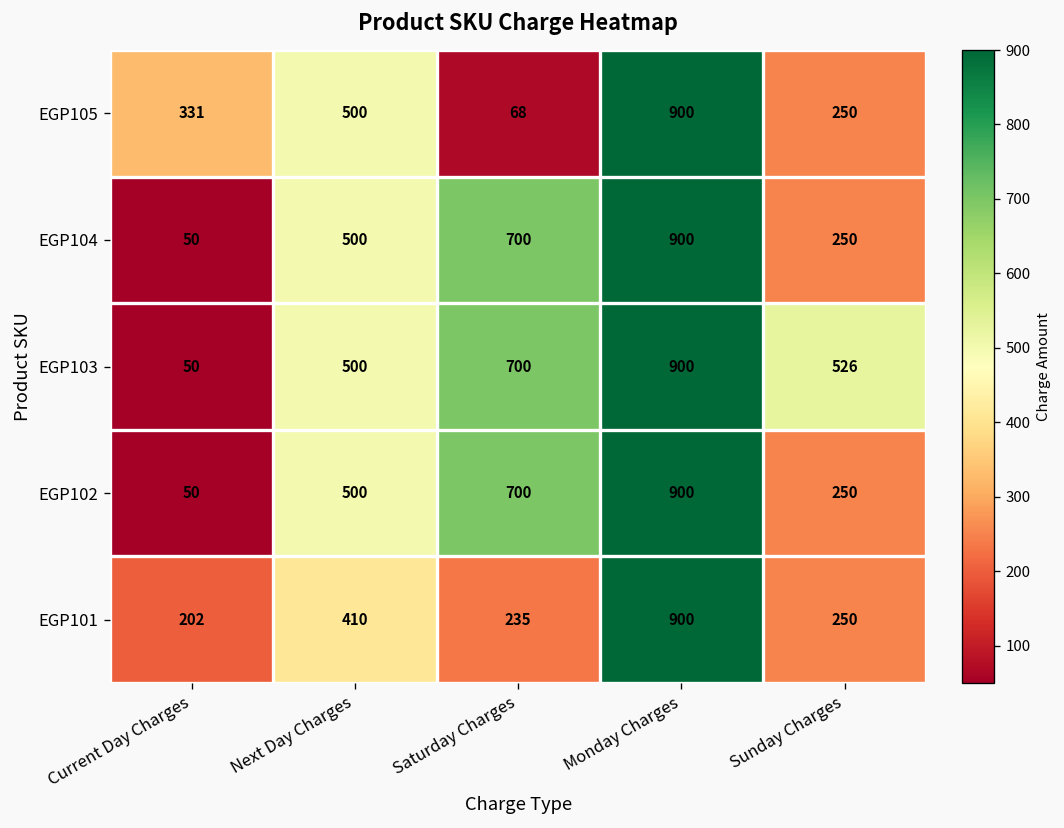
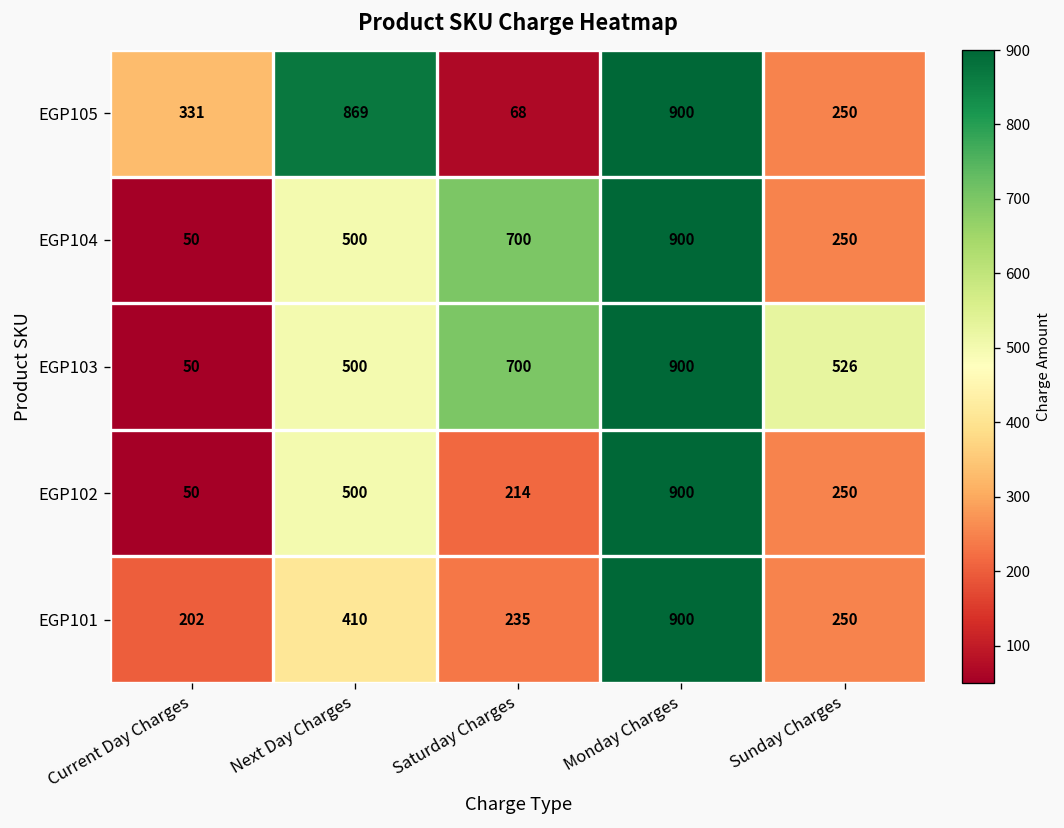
  {
    "EGP105": {
      "Current Day Charges": 331,
-     "Next Day Charges": 500,
+     "Next Day Charges": 869,
      "Saturday Charges": 68,
      "Monday Charges": 900,
      "Sunday Charges": 250
    },
    "EGP104": {
      "Current Day Charges": 50,
      "Next Day Charges": 500,
      "Saturday Charges": 700,
      "Monday Charges": 900,
      "Sunday Charges": 250
    },
    "EGP103": {
      "Current Day Charges": 50,
      "Next Day Charges": 500,
      "Saturday Charges": 700,
      "Monday Charges": 900,
      "Sunday Charges": 526
    },
    "EGP102": {
      "Current Day Charges": 50,
      "Next Day Charges": 500,
-     "Saturday Charges": 700,
+     "Saturday Charges": 214,
      "Monday Charges": 900,
      "Sunday Charges": 250
    },
    "EGP101": {
      "Current Day Charges": 202,
      "Next Day Charges": 410,
      "Saturday Charges": 235,
      "Monday Charges": 900,
      "Sunday Charges": 250
    }
  }
